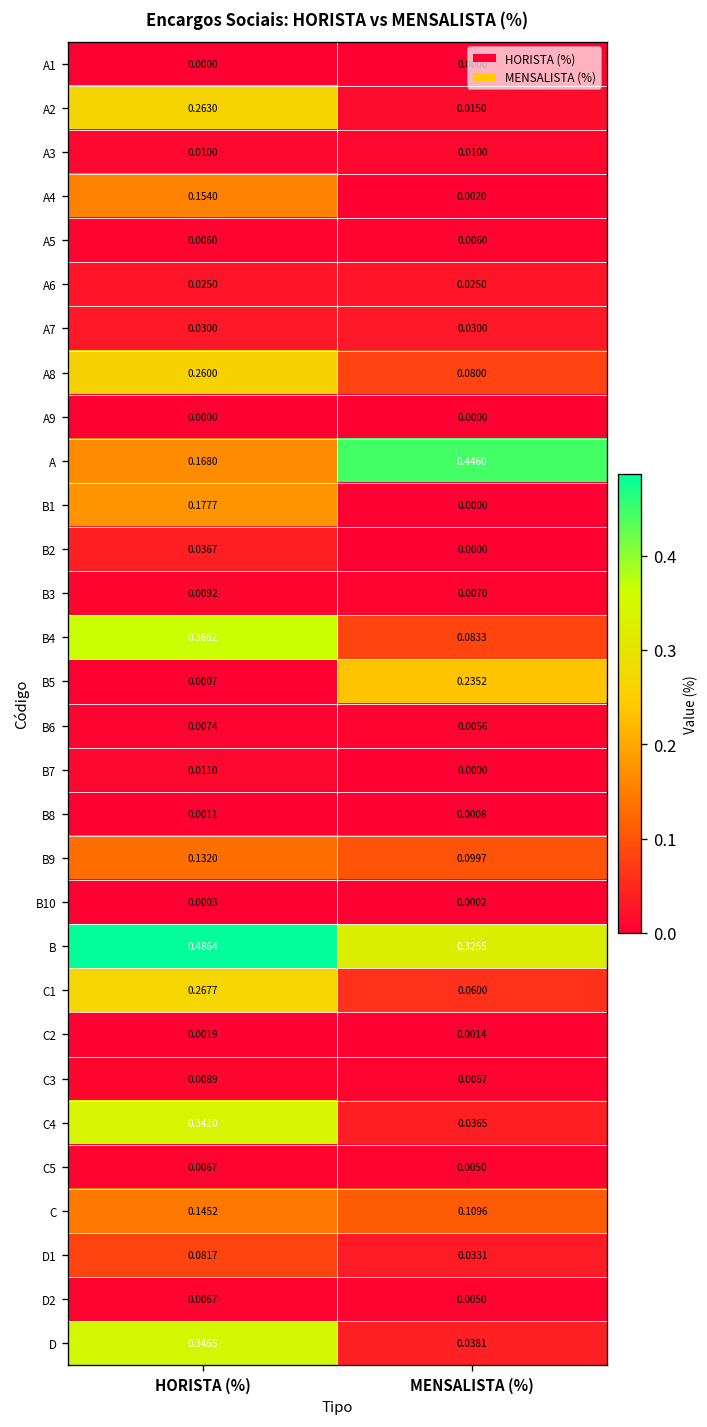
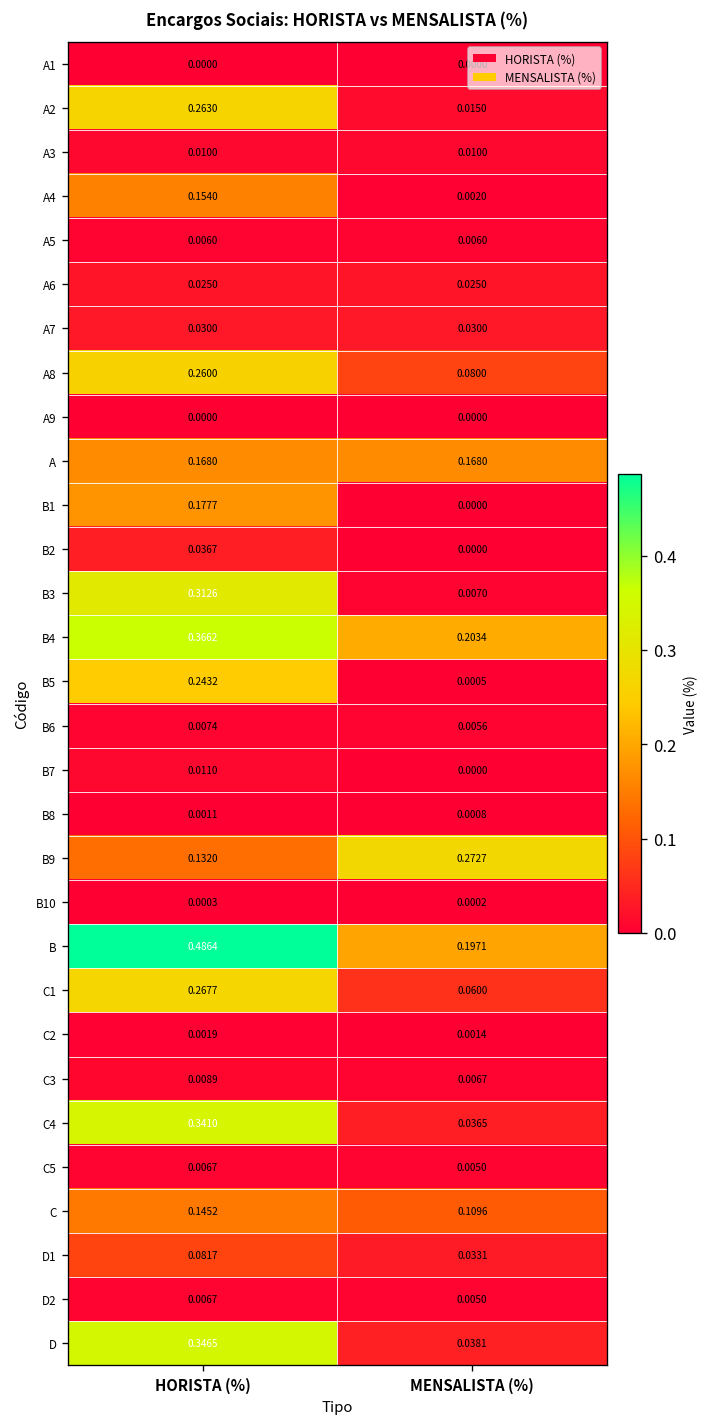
  {
    "A1": {
      "HORISTA (%)": 0.0000
    },
    "A2": {
      "HORISTA (%)": 0.2630,
      "MENSALISTA (%)": 0.0150
    },
    "A3": {
      "HORISTA (%)": 0.0100,
      "MENSALISTA (%)": 0.0100
    },
    "A4": {
      "HORISTA (%)": 0.1540,
      "MENSALISTA (%)": 0.0020
    },
    "A5": {
      "HORISTA (%)": 0.0060,
      "MENSALISTA (%)": 0.0060
    },
    "A6": {
      "HORISTA (%)": 0.0250,
      "MENSALISTA (%)": 0.0250
    },
    "A7": {
      "HORISTA (%)": 0.0300,
      "MENSALISTA (%)": 0.0300
    },
    "A8": {
      "HORISTA (%)": 0.2600,
      "MENSALISTA (%)": 0.0800
    },
    "A9": {
      "HORISTA (%)": 0.0000,
      "MENSALISTA (%)": 0.0000
    },
    "A": {
      "HORISTA (%)": 0.1680,
-     "MENSALISTA (%)": 0.4460
+     "MENSALISTA (%)": 0.1680
    },
    "B1": {
      "HORISTA (%)": 0.1777,
      "MENSALISTA (%)": 0.0000
    },
    "B2": {
      "HORISTA (%)": 0.0367,
      "MENSALISTA (%)": 0.0000
    },
    "B3": {
-     "HORISTA (%)": 0.0092,
+     "HORISTA (%)": 0.3126,
      "MENSALISTA (%)": 0.0070
    },
    "B4": {
      "HORISTA (%)": 0.3662,
-     "MENSALISTA (%)": 0.0833
+     "MENSALISTA (%)": 0.2034
    },
    "B5": {
-     "HORISTA (%)": 0.0007,
-     "MENSALISTA (%)": 0.2352
+     "HORISTA (%)": 0.2432,
+     "MENSALISTA (%)": 0.0005
    },
    "B6": {
      "HORISTA (%)": 0.0074,
      "MENSALISTA (%)": 0.0056
    },
    "B7": {
      "HORISTA (%)": 0.0110,
      "MENSALISTA (%)": 0.0000
    },
    "B8": {
      "HORISTA (%)": 0.0011,
      "MENSALISTA (%)": 0.0008
    },
    "B9": {
      "HORISTA (%)": 0.1320,
-     "MENSALISTA (%)": 0.0997
+     "MENSALISTA (%)": 0.2727
    },
    "B10": {
      "HORISTA (%)": 0.0003,
      "MENSALISTA (%)": 0.0002
    },
    "B": {
      "HORISTA (%)": 0.4864,
-     "MENSALISTA (%)": 0.3255
+     "MENSALISTA (%)": 0.1971
    },
    "C1": {
      "HORISTA (%)": 0.2677,
      "MENSALISTA (%)": 0.0600
    },
    "C2": {
      "HORISTA (%)": 0.0019,
      "MENSALISTA (%)": 0.0014
    },
    "C3": {
      "HORISTA (%)": 0.0089,
      "MENSALISTA (%)": 0.0067
    },
    "C4": {
      "HORISTA (%)": 0.3410,
      "MENSALISTA (%)": 0.0365
    },
    "C5": {
      "HORISTA (%)": 0.0067,
      "MENSALISTA (%)": 0.0050
    },
    "C": {
      "HORISTA (%)": 0.1452,
      "MENSALISTA (%)": 0.1096
    },
    "D1": {
      "HORISTA (%)": 0.0817,
      "MENSALISTA (%)": 0.0331
    },
    "D2": {
      "HORISTA (%)": 0.0067,
      "MENSALISTA (%)": 0.0050
    },
    "D": {
      "HORISTA (%)": 0.3465,
      "MENSALISTA (%)": 0.0381
    }
  }
